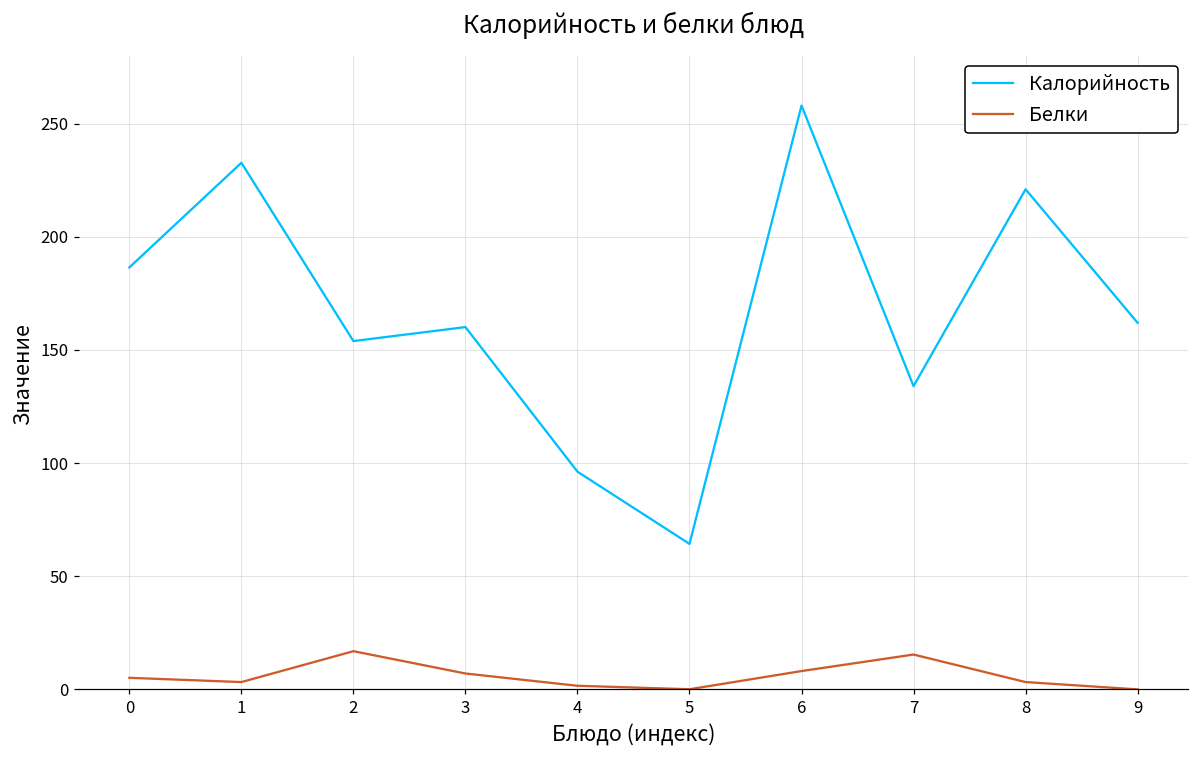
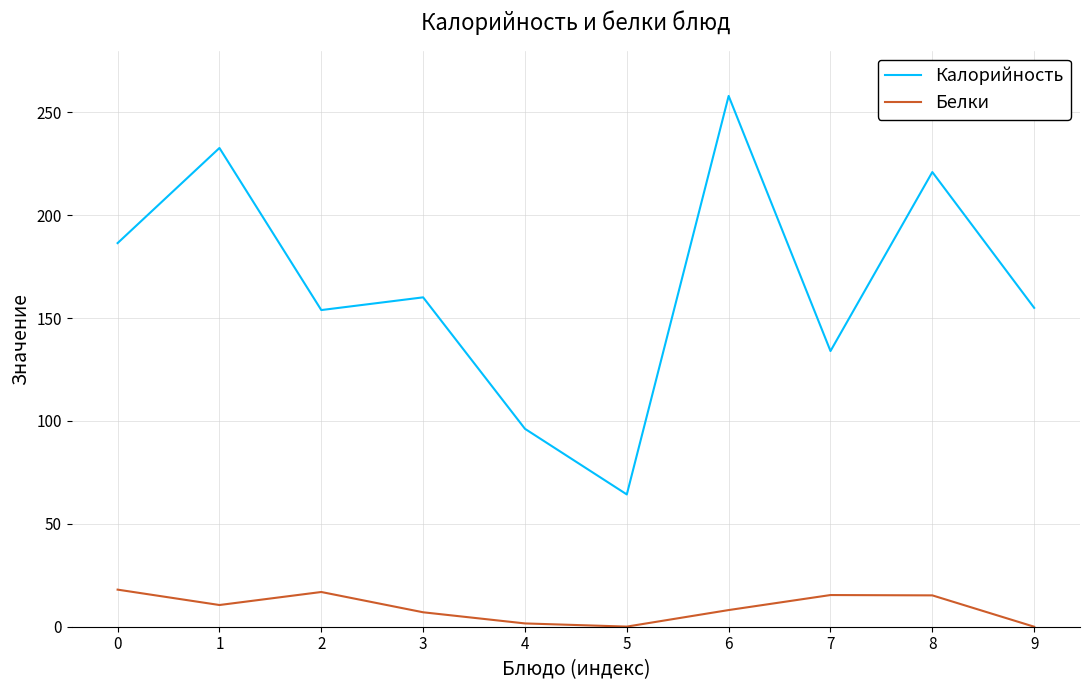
  {
    "Калорийность": {
      "0": 186,
      "1": 233,
      "2": 154,
      "3": 160,
      "4": 96,
      "5": 64,
      "6": 258,
      "7": 134,
      "8": 221,
-     "9": 162
+     "9": 155
    },
    "Белки": {
-     "0": 5,
-     "1": 3,
+     "0": 18,
+     "1": 11,
      "2": 17,
      "3": 7,
      "4": 2,
      "5": 0,
      "6": 8,
      "7": 15,
-     "8": 3,
+     "8": 15,
      "9": 0
    }
  }
